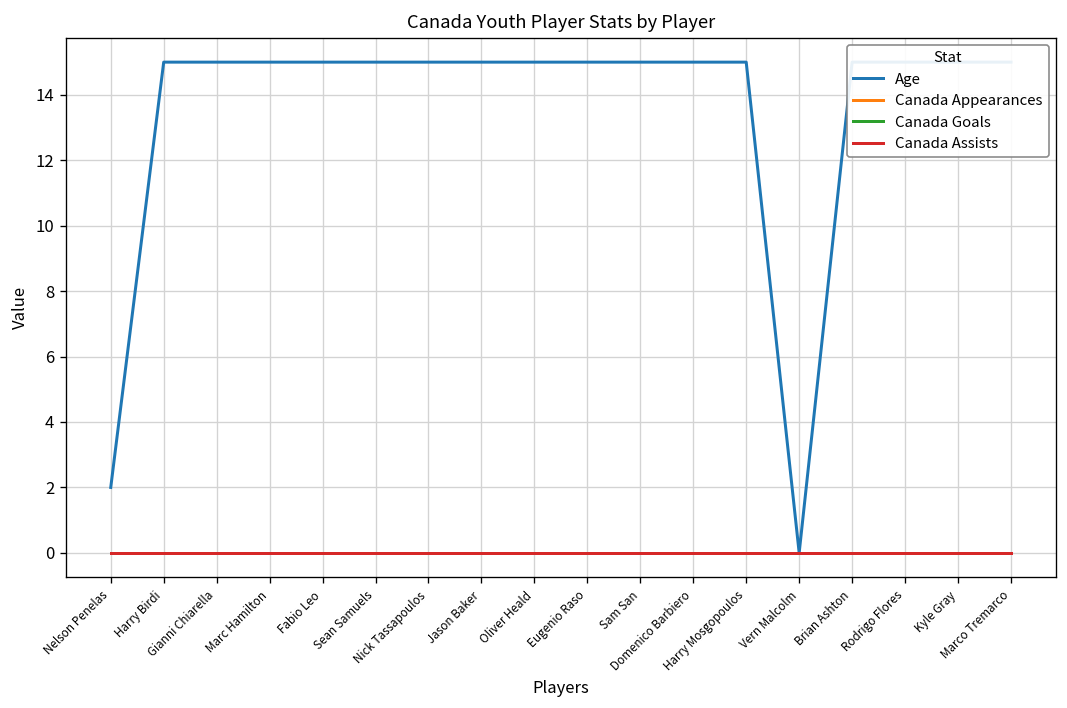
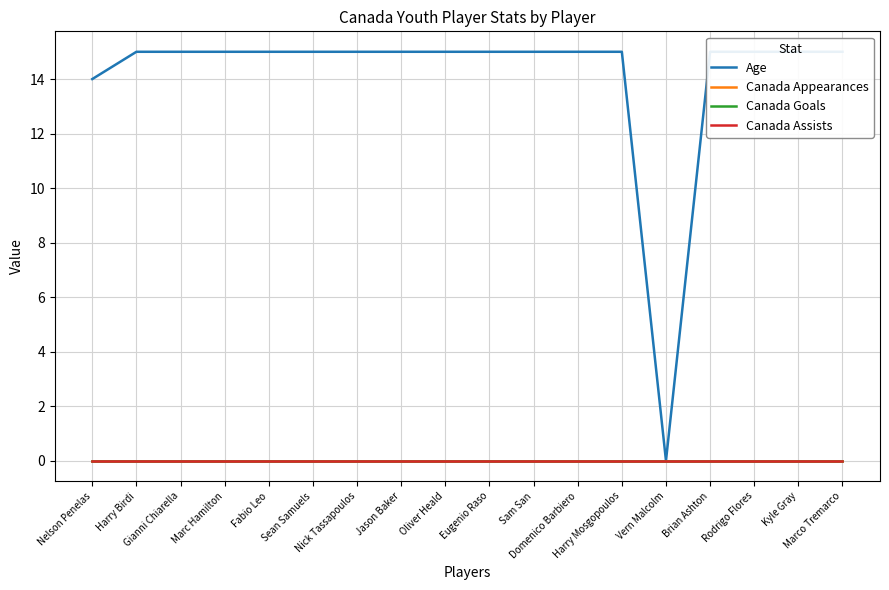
  {
    "Age": {
-     "Nelson Penelas": 2,
+     "Nelson Penelas": 14,
      "Harry Birdi": 15,
      "Gianni Chiarella": 15,
      "Marc Hamilton": 15,
      "Fabio Leo": 15,
      "Sean Samuels": 15,
      "Nick Tassapoulos": 15,
      "Jason Baker": 15,
      "Oliver Heald": 15,
      "Eugenio Raso": 15,
      "Sam San": 15,
      "Domenico Barbiero": 15,
      "Harry Mosgopoulos": 15
    },
    "Canada Assists": {
      "Nelson Penelas": 0,
      "Harry Birdi": 0,
      "Gianni Chiarella": 0,
      "Marc Hamilton": 0,
      "Fabio Leo": 0,
      "Sean Samuels": 0,
      "Nick Tassapoulos": 0,
      "Jason Baker": 0,
      "Oliver Heald": 0,
      "Eugenio Raso": 0,
      "Sam San": 0,
      "Domenico Barbiero": 0,
      "Harry Mosgopoulos": 0,
      "Brian Ashton": 0,
      "Rodrigo Flores": 0,
      "Kyle Gray": 0,
      "Marco Tremarco": 0
    }
  }
